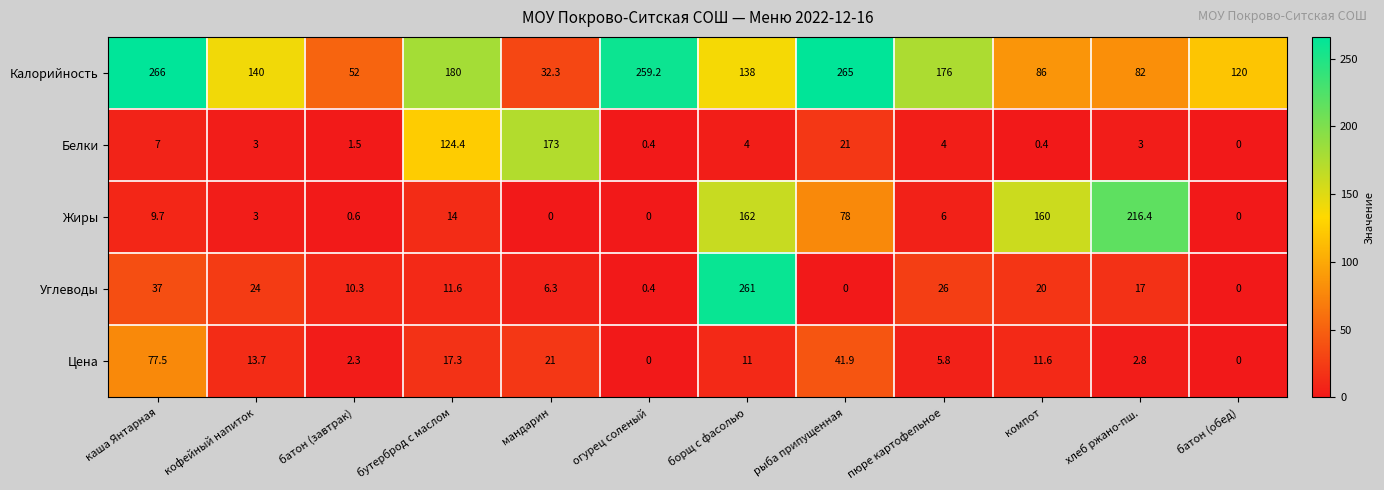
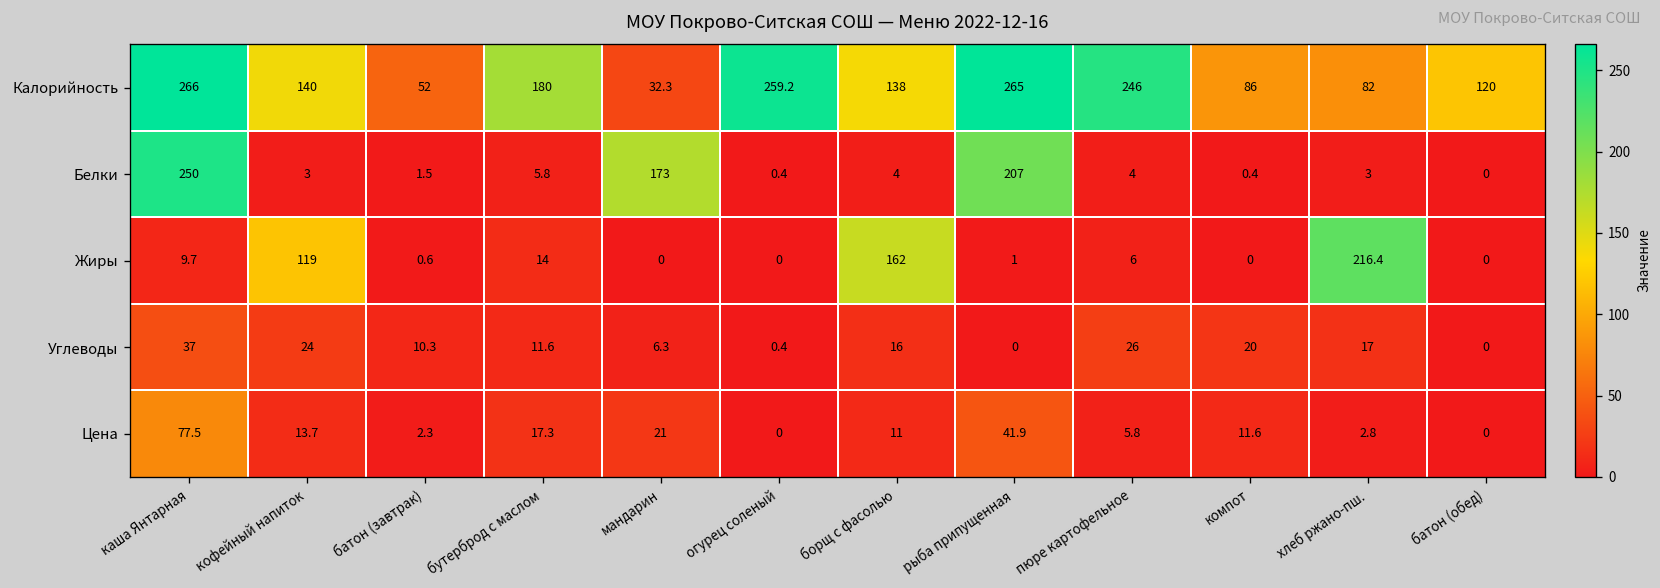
  {
    "Калорийность": {
      "каша Янтарная": 266,
      "кофейный напиток": 140,
      "батон (завтрак)": 52,
      "бутерброд с маслом": 180,
      "мандарин": 32.3,
      "огурец соленый": 259.2,
      "борщ с фасолью": 138,
      "рыба припущенная": 265,
-     "пюре картофельное": 176,
+     "пюре картофельное": 246,
      "компот": 86,
      "хлеб ржано-пш.": 82,
      "батон (обед)": 120
    },
    "Белки": {
-     "каша Янтарная": 7,
+     "каша Янтарная": 250,
      "кофейный напиток": 3,
      "батон (завтрак)": 1.5,
-     "бутерброд с маслом": 124.4,
+     "бутерброд с маслом": 5.8,
      "мандарин": 173,
      "огурец соленый": 0.4,
      "борщ с фасолью": 4,
-     "рыба припущенная": 21,
+     "рыба припущенная": 207,
      "пюре картофельное": 4,
      "компот": 0.4,
      "хлеб ржано-пш.": 3,
      "батон (обед)": 0
    },
    "Жиры": {
      "каша Янтарная": 9.7,
-     "кофейный напиток": 3,
+     "кофейный напиток": 119,
      "батон (завтрак)": 0.6,
      "бутерброд с маслом": 14,
      "мандарин": 0,
      "огурец соленый": 0,
      "борщ с фасолью": 162,
-     "рыба припущенная": 78,
+     "рыба припущенная": 1,
      "пюре картофельное": 6,
-     "компот": 160,
+     "компот": 0,
      "хлеб ржано-пш.": 216.4,
      "батон (обед)": 0
    },
    "Углеводы": {
      "каша Янтарная": 37,
      "кофейный напиток": 24,
      "батон (завтрак)": 10.3,
      "бутерброд с маслом": 11.6,
      "мандарин": 6.3,
      "огурец соленый": 0.4,
-     "борщ с фасолью": 261,
+     "борщ с фасолью": 16,
      "рыба припущенная": 0,
      "пюре картофельное": 26,
      "компот": 20,
      "хлеб ржано-пш.": 17,
      "батон (обед)": 0
    },
    "Цена": {
      "каша Янтарная": 77.5,
      "кофейный напиток": 13.7,
      "батон (завтрак)": 2.3,
      "бутерброд с маслом": 17.3,
      "мандарин": 21,
      "огурец соленый": 0,
      "борщ с фасолью": 11,
      "рыба припущенная": 41.9,
      "пюре картофельное": 5.8,
      "компот": 11.6,
      "хлеб ржано-пш.": 2.8,
      "батон (обед)": 0
    }
  }
